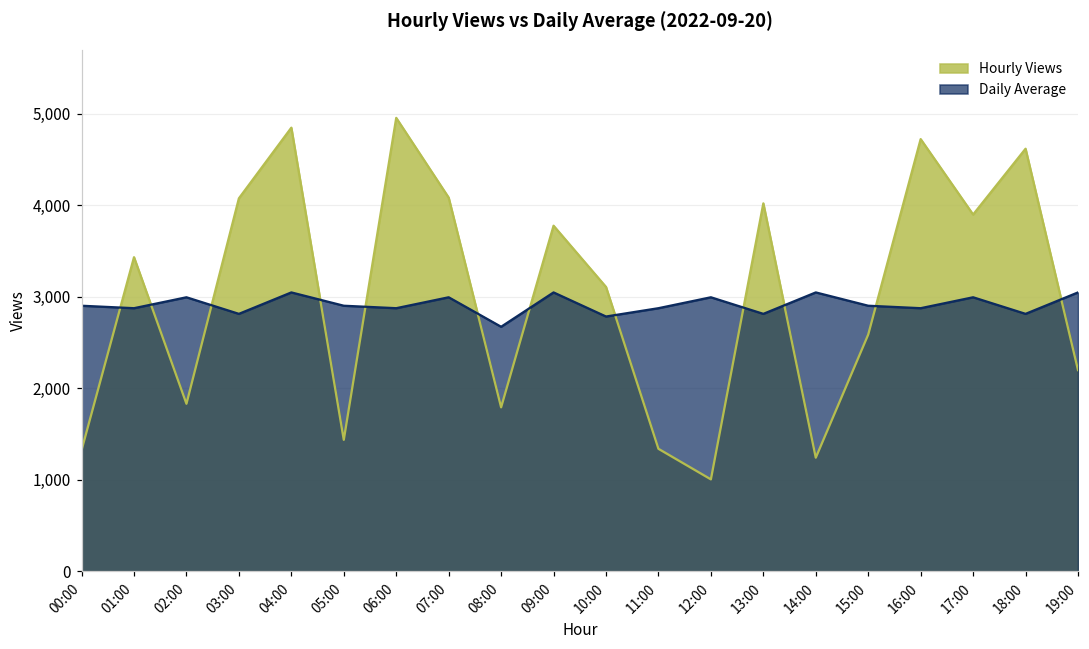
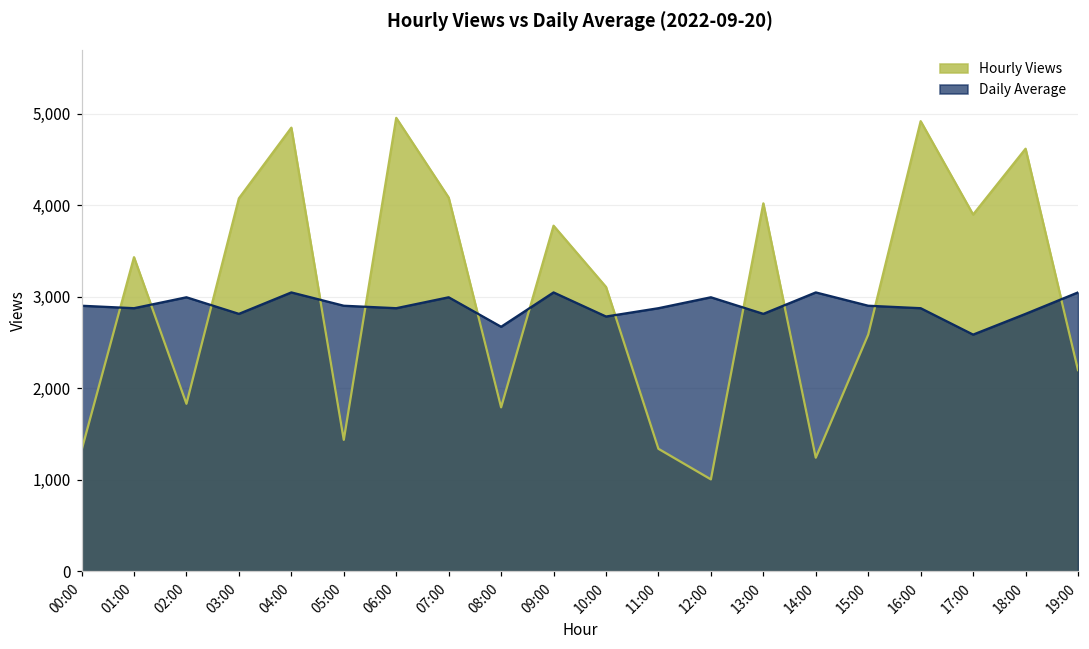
  {
    "Hourly Views": {
      "00:00": "1,300",
      "01:00": "3,400",
      "02:00": "1,800",
      "03:00": "4,100",
      "04:00": "4,800",
      "05:00": "1,400",
      "06:00": "5,000",
      "07:00": "4,100",
      "08:00": "1,800",
      "09:00": "3,800",
      "10:00": "3,100",
      "11:00": "1,300",
      "12:00": "1,000",
      "13:00": "4,000",
      "14:00": "1,200",
      "15:00": "2,600",
-     "16:00": "4,700",
+     "16:00": "4,900",
      "17:00": "3,900",
      "18:00": "4,600",
      "19:00": "2,200"
    },
    "Daily Average": {
      "00:00": "2,900",
      "01:00": "2,900",
      "02:00": "3,000",
      "03:00": "2,800",
      "04:00": "3,000",
      "05:00": "2,900",
      "06:00": "2,900",
      "07:00": "3,000",
      "08:00": "2,700",
      "09:00": "3,000",
      "10:00": "2,800",
      "11:00": "2,900",
      "12:00": "3,000",
      "13:00": "2,800",
      "14:00": "3,000",
      "15:00": "2,900",
      "16:00": "2,900",
-     "17:00": "3,000",
+     "17:00": "2,600",
      "18:00": "2,800",
      "19:00": "3,000"
    }
  }
